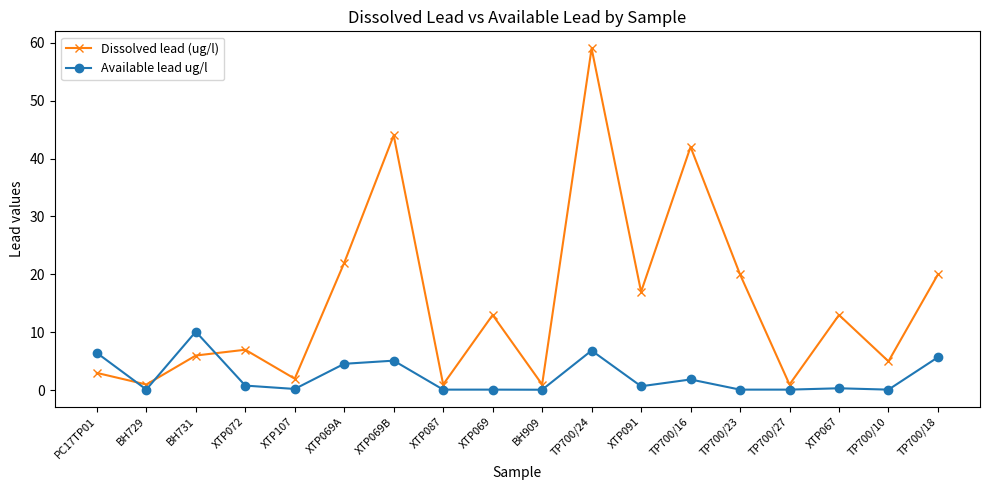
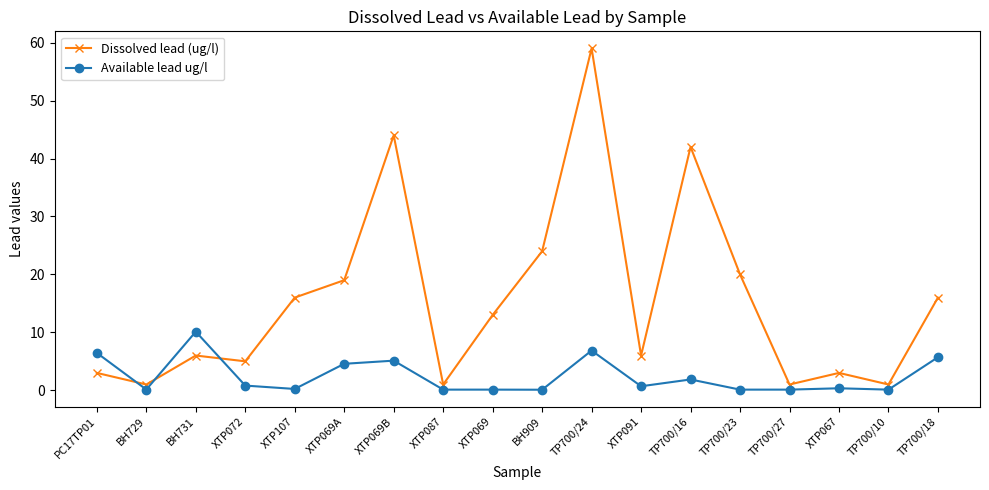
  {
    "Dissolved lead (ug/l)": {
      "PC17TP01": 3,
      "BH729": 1,
      "BH731": 6,
-     "XTP072": 7,
-     "XTP107": 2,
-     "XTP069A": 22,
+     "XTP072": 5,
+     "XTP107": 16,
+     "XTP069A": 19,
      "XTP069B": 44,
      "XTP087": 1,
      "XTP069": 13,
-     "BH909": 1,
+     "BH909": 24,
      "TP700/24": 59,
-     "XTP091": 17,
+     "XTP091": 6,
      "TP700/16": 42,
      "TP700/23": 20,
      "TP700/27": 1,
-     "XTP067": 13,
-     "TP700/10": 5,
-     "TP700/18": 20
+     "XTP067": 3,
+     "TP700/10": 1,
+     "TP700/18": 16
    },
    "Available lead ug/l": {
      "PC17TP01": 6,
      "BH729": 0,
      "BH731": 10,
      "XTP072": 1,
      "XTP107": 0,
      "XTP069A": 5,
      "XTP069B": 5,
      "XTP087": 0,
      "XTP069": 0,
      "BH909": 0,
      "TP700/24": 7,
      "XTP091": 1,
      "TP700/16": 2,
      "TP700/23": 0,
      "TP700/27": 0,
      "XTP067": 0,
      "TP700/10": 0,
      "TP700/18": 6
    }
  }
